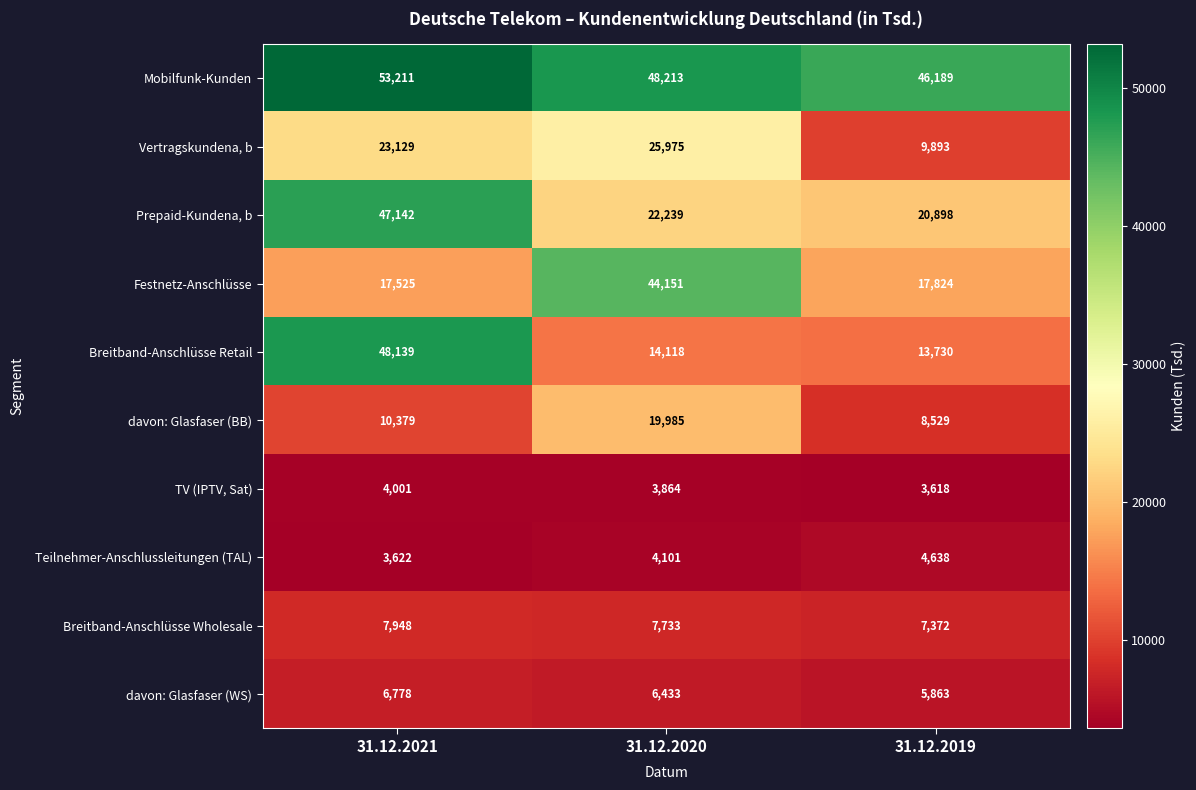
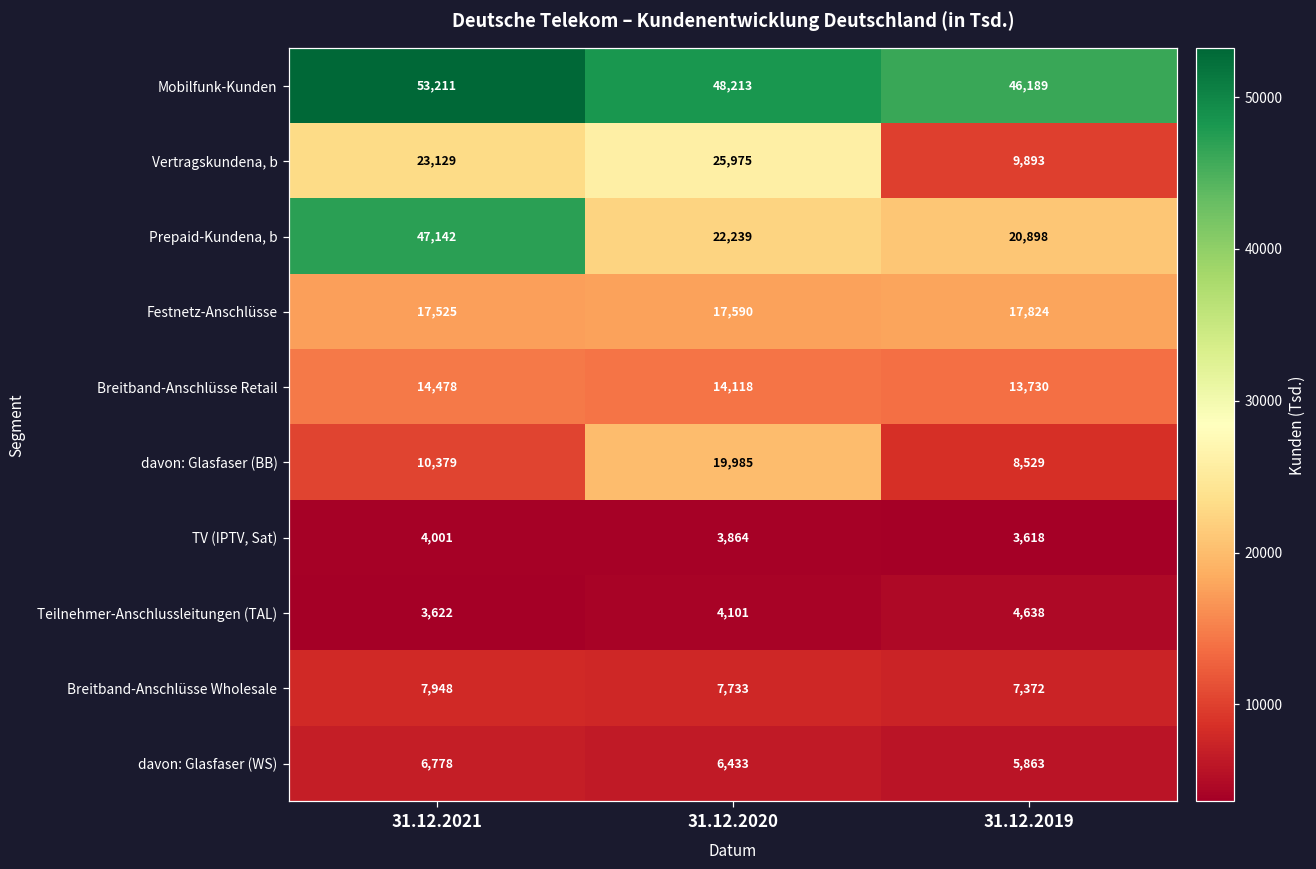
  {
    "Mobilfunk-Kunden": {
      "31.12.2021": "53,211",
      "31.12.2020": "48,213",
      "31.12.2019": "46,189"
    },
    "Vertragskundena, b": {
      "31.12.2021": "23,129",
      "31.12.2020": "25,975",
      "31.12.2019": "9,893"
    },
    "Prepaid-Kundena, b": {
      "31.12.2021": "47,142",
      "31.12.2020": "22,239",
      "31.12.2019": "20,898"
    },
    "Festnetz-Anschlüsse": {
      "31.12.2021": "17,525",
-     "31.12.2020": "44,151",
+     "31.12.2020": "17,590",
      "31.12.2019": "17,824"
    },
    "Breitband-Anschlüsse Retail": {
-     "31.12.2021": "48,139",
+     "31.12.2021": "14,478",
      "31.12.2020": "14,118",
      "31.12.2019": "13,730"
    },
    "davon: Glasfaser (BB)": {
      "31.12.2021": "10,379",
      "31.12.2020": "19,985",
      "31.12.2019": "8,529"
    },
    "TV (IPTV, Sat)": {
      "31.12.2021": "4,001",
      "31.12.2020": "3,864",
      "31.12.2019": "3,618"
    },
    "Teilnehmer-Anschlussleitungen (TAL)": {
      "31.12.2021": "3,622",
      "31.12.2020": "4,101",
      "31.12.2019": "4,638"
    },
    "Breitband-Anschlüsse Wholesale": {
      "31.12.2021": "7,948",
      "31.12.2020": "7,733",
      "31.12.2019": "7,372"
    },
    "davon: Glasfaser (WS)": {
      "31.12.2021": "6,778",
      "31.12.2020": "6,433",
      "31.12.2019": "5,863"
    }
  }
